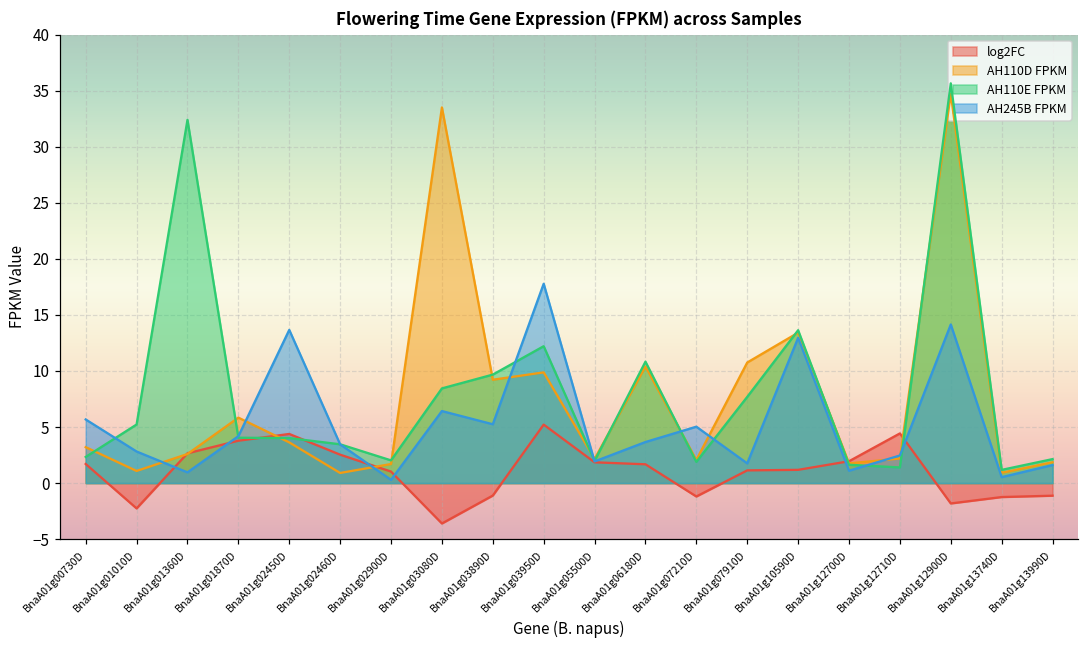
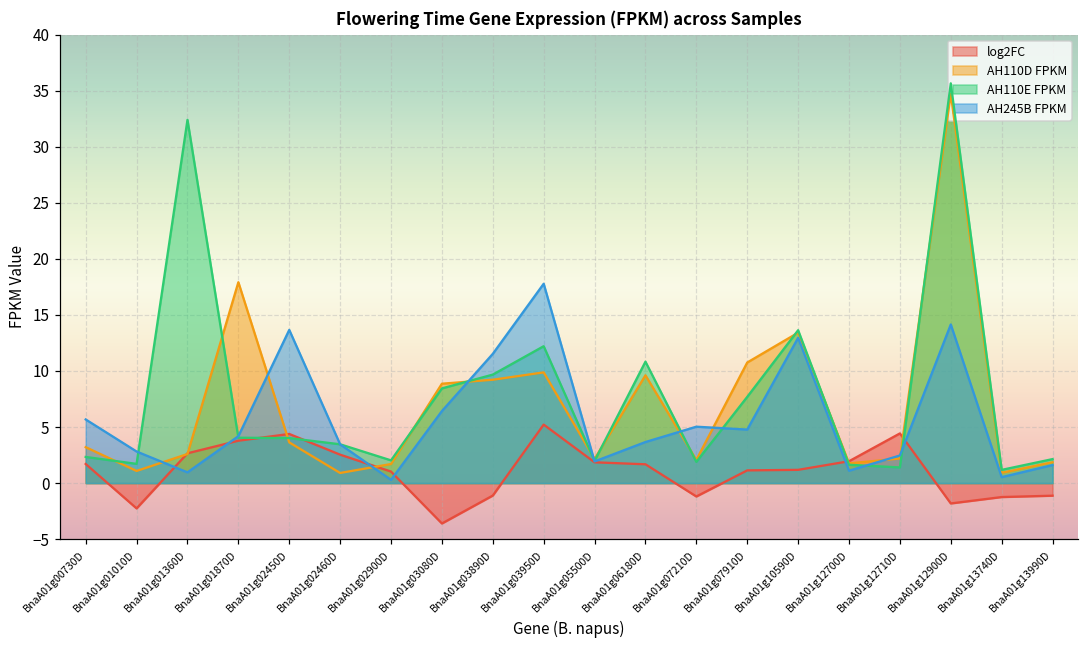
  {
    "AH110D FPKM": {
      "BnaA01g00730D": 3.2,
      "BnaA01g01010D": 1.1,
-     "BnaA01g01870D": 5.8,
+     "BnaA01g01870D": 17.9,
      "BnaA01g02450D": 3.6,
      "BnaA01g02460D": 0.9,
      "BnaA01g02900D": 1.7,
-     "BnaA01g03080D": 33.5,
+     "BnaA01g03080D": 8.9,
      "BnaA01g03890D": 9.2,
      "BnaA01g03950D": 9.9,
-     "BnaA01g06180D": 10.4,
+     "BnaA01g06180D": 9.6,
      "BnaA01g07910D": 10.8,
      "BnaA01g12710D": 2.2,
      "BnaA01g13740D": 0.9,
      "BnaA01g13990D": 1.9
    },
    "AH110E FPKM": {
      "BnaA01g00730D": 2.3,
-     "BnaA01g01010D": 5.2,
+     "BnaA01g01010D": 1.7,
      "BnaA01g01360D": 32.4,
      "BnaA01g02450D": 4.0,
      "BnaA01g02900D": 2.0,
      "BnaA01g03080D": 8.4,
      "BnaA01g03890D": 9.7,
      "BnaA01g03950D": 12.2,
      "BnaA01g06180D": 10.8,
      "BnaA01g07910D": 7.7,
      "BnaA01g12710D": 1.4,
      "BnaA01g13740D": 1.2,
      "BnaA01g13990D": 2.1
    },
    "AH245B FPKM": {
      "BnaA01g00730D": 5.7,
      "BnaA01g01010D": 2.8,
      "BnaA01g01360D": 1.0,
      "BnaA01g02450D": 13.7,
      "BnaA01g02900D": 0.3,
      "BnaA01g03080D": 6.4,
-     "BnaA01g03890D": 5.2,
+     "BnaA01g03890D": 11.5,
      "BnaA01g03950D": 17.8,
      "BnaA01g06180D": 3.7,
      "BnaA01g07210D": 5.0,
-     "BnaA01g07910D": 1.8,
+     "BnaA01g07910D": 4.8,
      "BnaA01g10590D": 13.0,
      "BnaA01g12700D": 1.1,
      "BnaA01g12710D": 2.5,
      "BnaA01g12900D": 14.1,
      "BnaA01g13740D": 0.5,
      "BnaA01g13990D": 1.6
    }
  }
